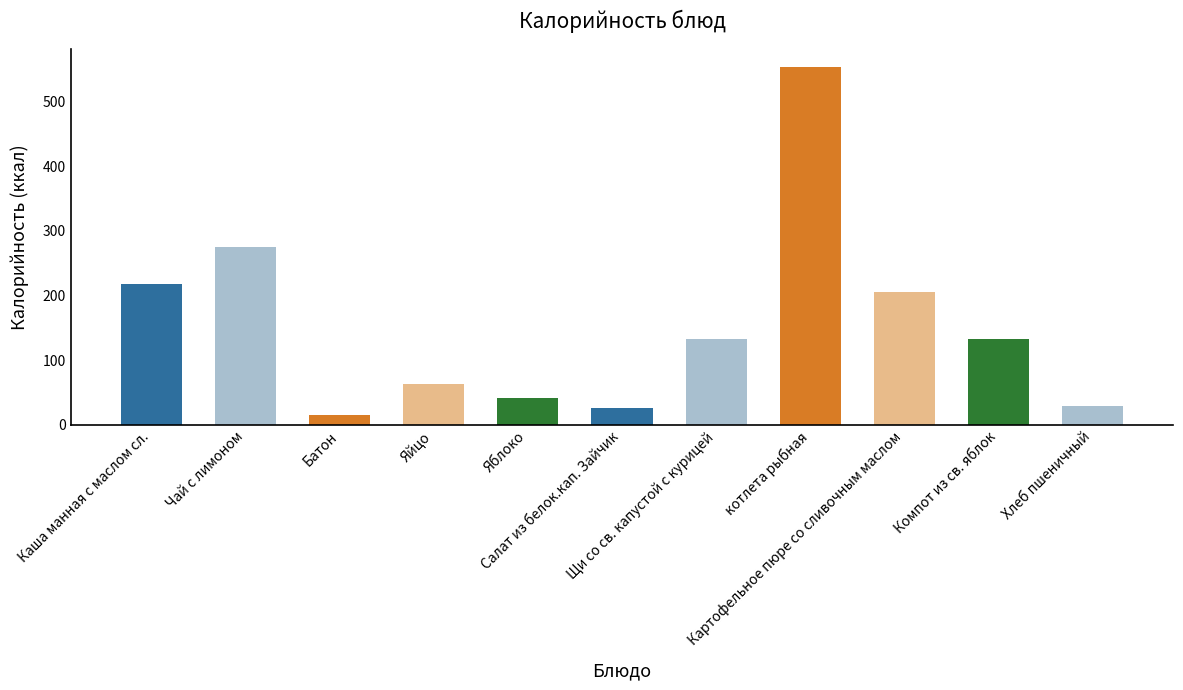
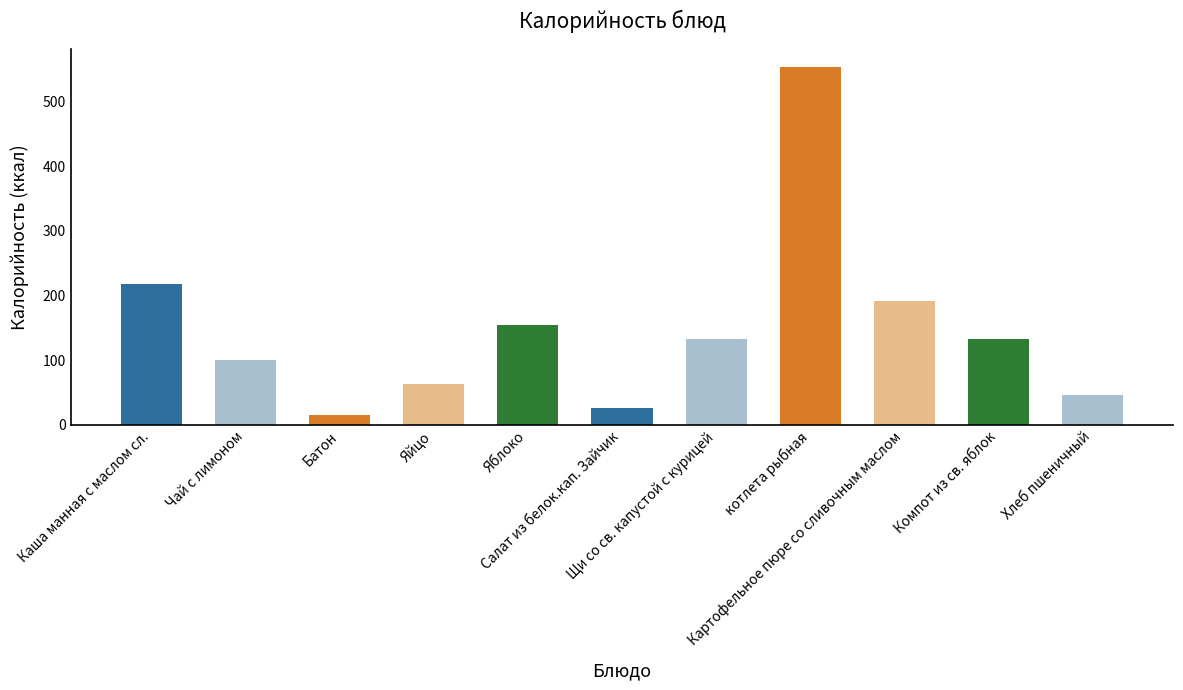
  {
    "Каша манная с маслом сл.": 220,
-   "Чай с лимоном": 270,
+   "Чай с лимоном": 100,
    "Батон": 10,
    "Яйцо": 60,
-   "Яблоко": 40,
+   "Яблоко": 150,
    "Салат из белок.кап. Зайчик": 30,
    "Щи со св. капустой с курицей": 130,
    "котлета рыбная": 550,
-   "Картофельное пюре со сливочным маслом": 210,
+   "Картофельное пюре со сливочным маслом": 190,
    "Компот из св. яблок": 130,
-   "Хлеб пшеничный": 30
+   "Хлеб пшеничный": 50
  }
